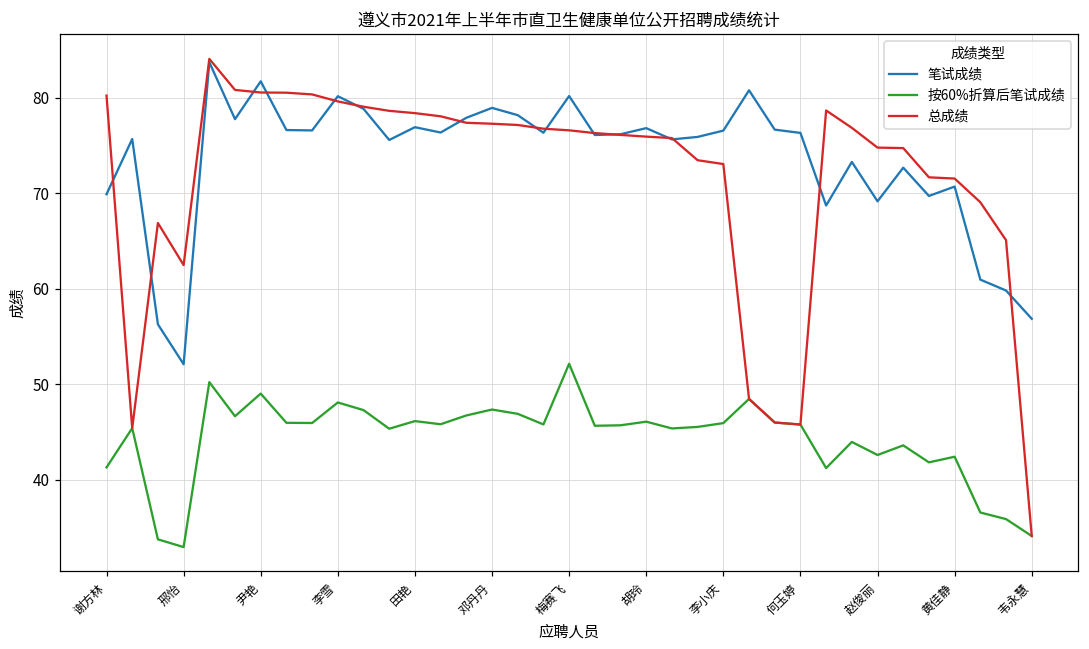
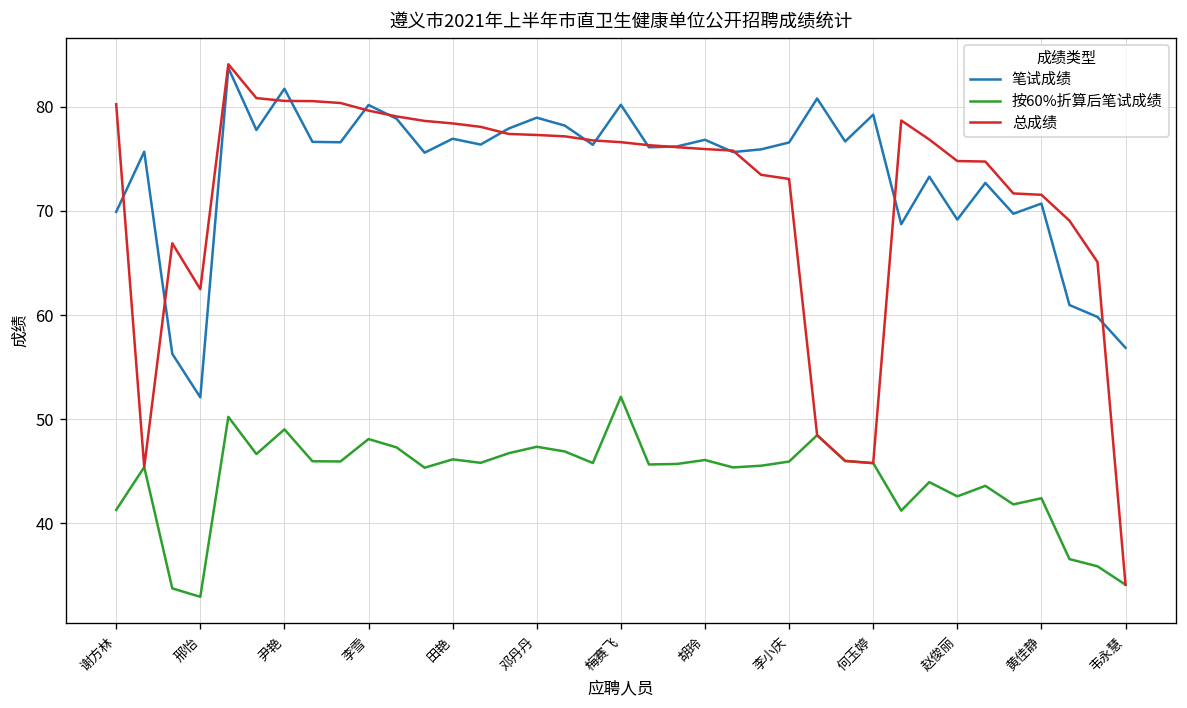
  {
    "笔试成绩": {
      "谢方林": 70,
      "邢怡": 52,
      "尹艳": 82,
      "李雪": 80,
      "田艳": 77,
      "邓丹丹": 79,
      "梅赛飞": 80,
      "胡玲": 77,
      "李小庆": 77,
-     "何玉婷": 76,
+     "何玉婷": 79,
      "赵俊丽": 69,
      "黄佳静": 71,
      "韦永慧": 57
    },
    "按60%折算后笔试成绩": {
      "谢方林": 41,
      "邢怡": 33,
      "尹艳": 49,
      "李雪": 48,
      "田艳": 46,
      "邓丹丹": 47,
      "梅赛飞": 52,
      "胡玲": 46,
      "李小庆": 46,
      "赵俊丽": 43,
      "黄佳静": 42
    },
    "总成绩": {
      "谢方林": 80,
      "邢怡": 62,
      "尹艳": 81,
      "李雪": 80,
      "田艳": 78,
      "邓丹丹": 77,
      "梅赛飞": 77,
      "胡玲": 76,
      "李小庆": 73,
      "赵俊丽": 75,
      "黄佳静": 72
    }
  }
